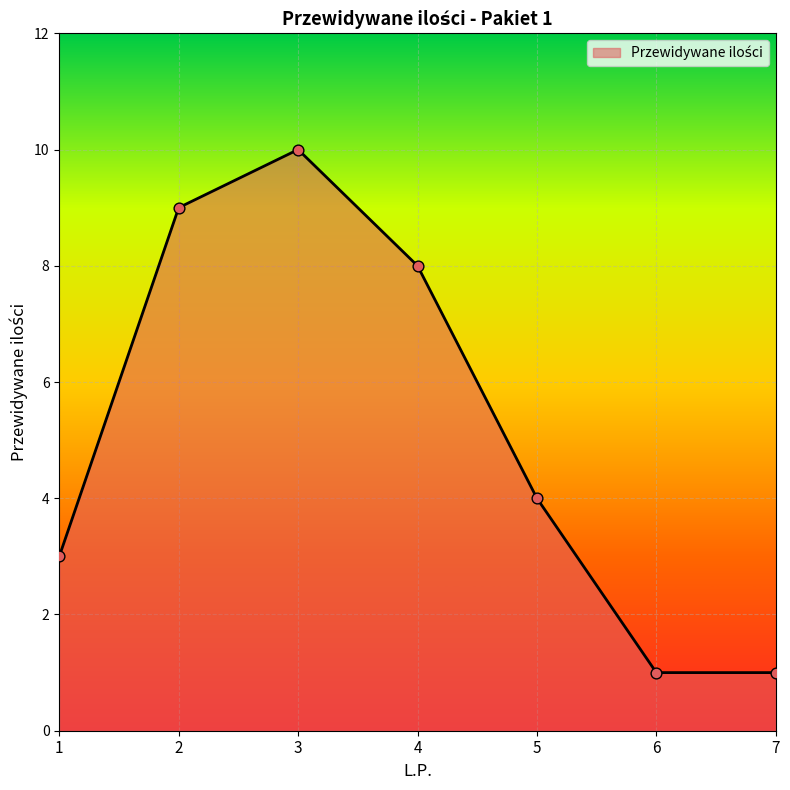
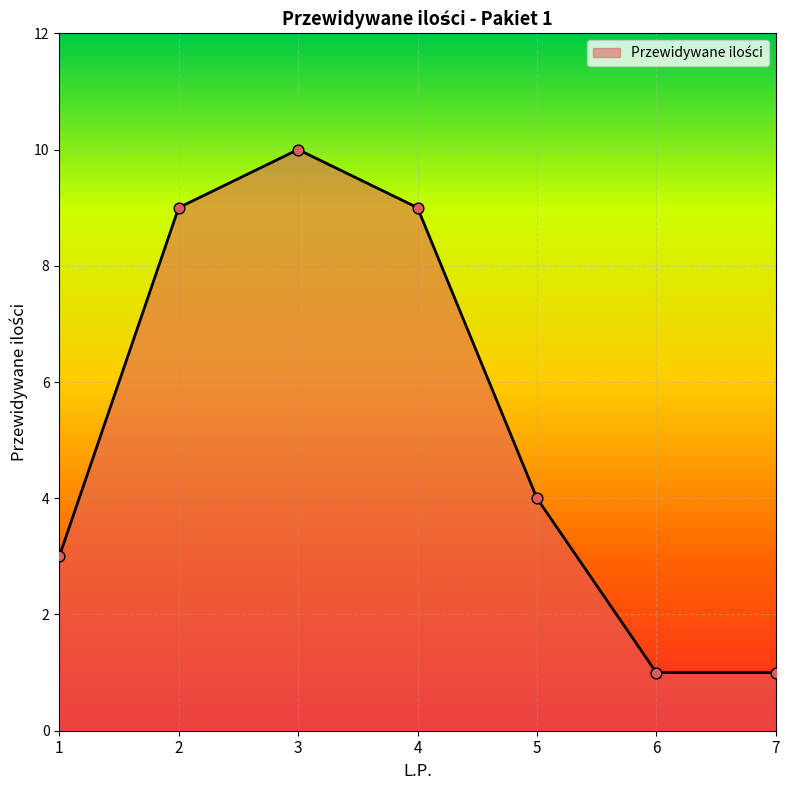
  {
    "1": 3,
    "2": 9,
    "3": 10,
-   "4": 8,
+   "4": 9,
    "5": 4,
    "6": 1,
    "7": 1
  }
